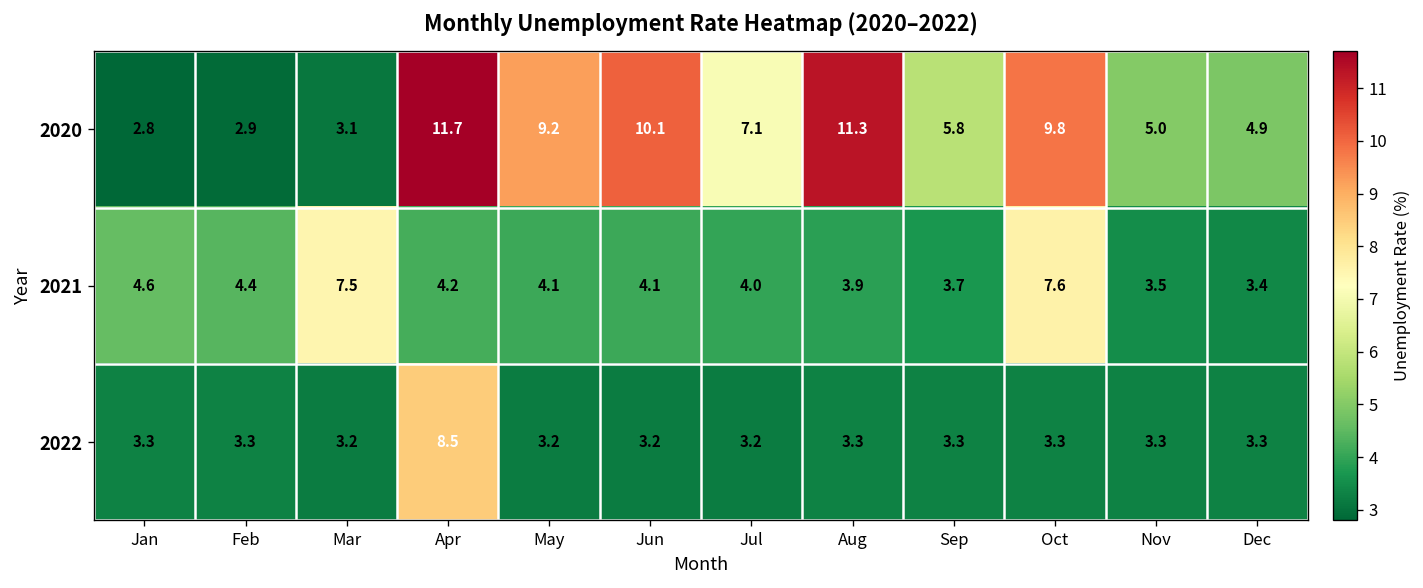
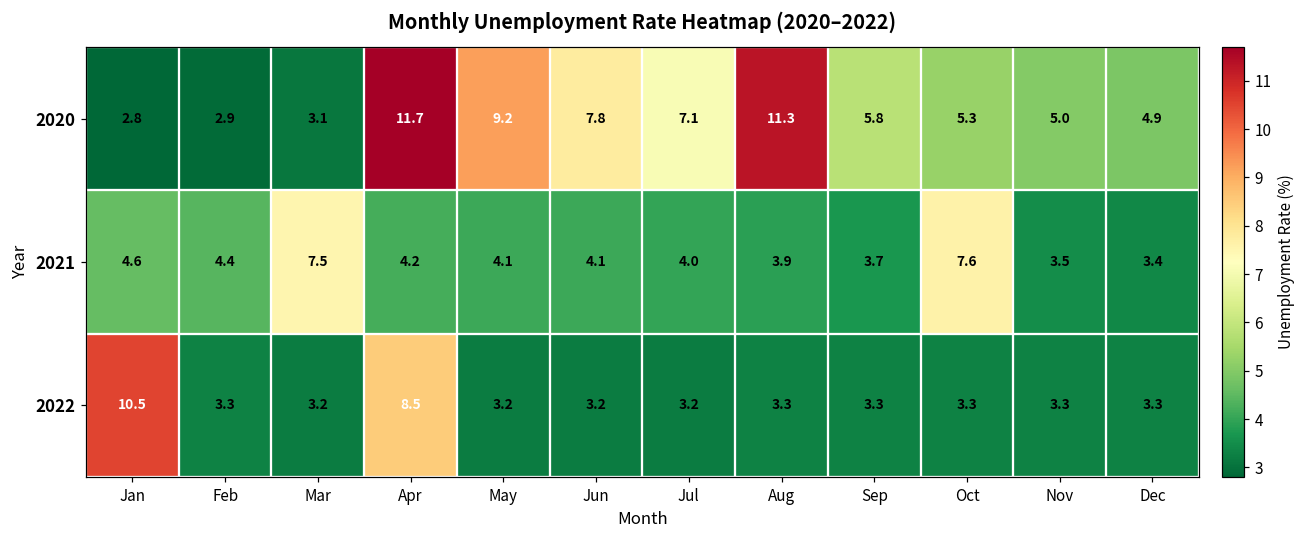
  {
    "2020": {
      "Jan": 2.8,
      "Feb": 2.9,
      "Mar": 3.1,
      "Apr": 11.7,
      "May": 9.2,
-     "Jun": 10.1,
+     "Jun": 7.8,
      "Jul": 7.1,
      "Aug": 11.3,
      "Sep": 5.8,
-     "Oct": 9.8,
+     "Oct": 5.3,
      "Nov": 5.0,
      "Dec": 4.9
    },
    "2021": {
      "Jan": 4.6,
      "Feb": 4.4,
      "Mar": 7.5,
      "Apr": 4.2,
      "May": 4.1,
      "Jun": 4.1,
      "Jul": 4.0,
      "Aug": 3.9,
      "Sep": 3.7,
      "Oct": 7.6,
      "Nov": 3.5,
      "Dec": 3.4
    },
    "2022": {
-     "Jan": 3.3,
+     "Jan": 10.5,
      "Feb": 3.3,
      "Mar": 3.2,
      "Apr": 8.5,
      "May": 3.2,
      "Jun": 3.2,
      "Jul": 3.2,
      "Aug": 3.3,
      "Sep": 3.3,
      "Oct": 3.3,
      "Nov": 3.3,
      "Dec": 3.3
    }
  }
